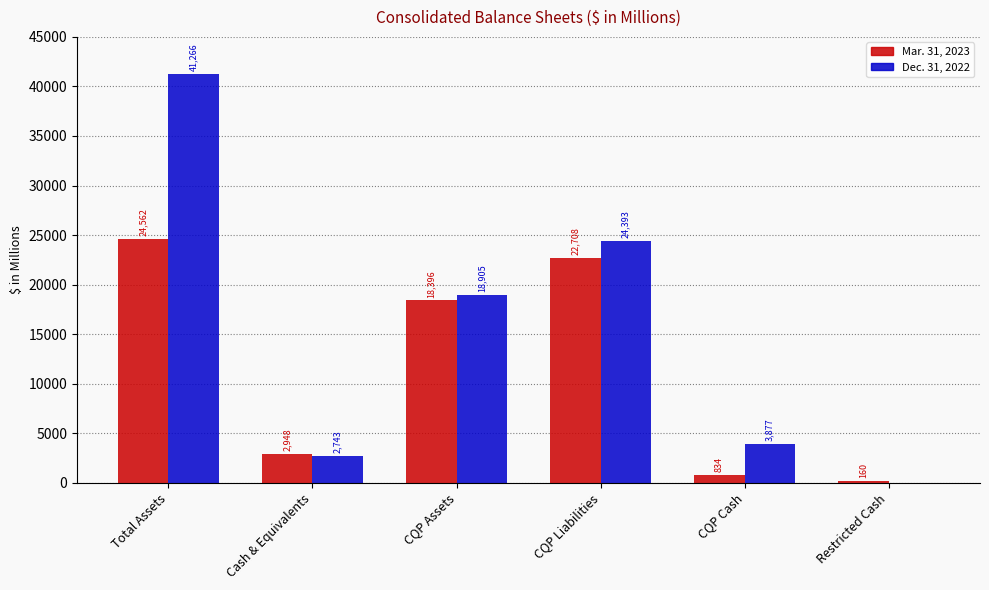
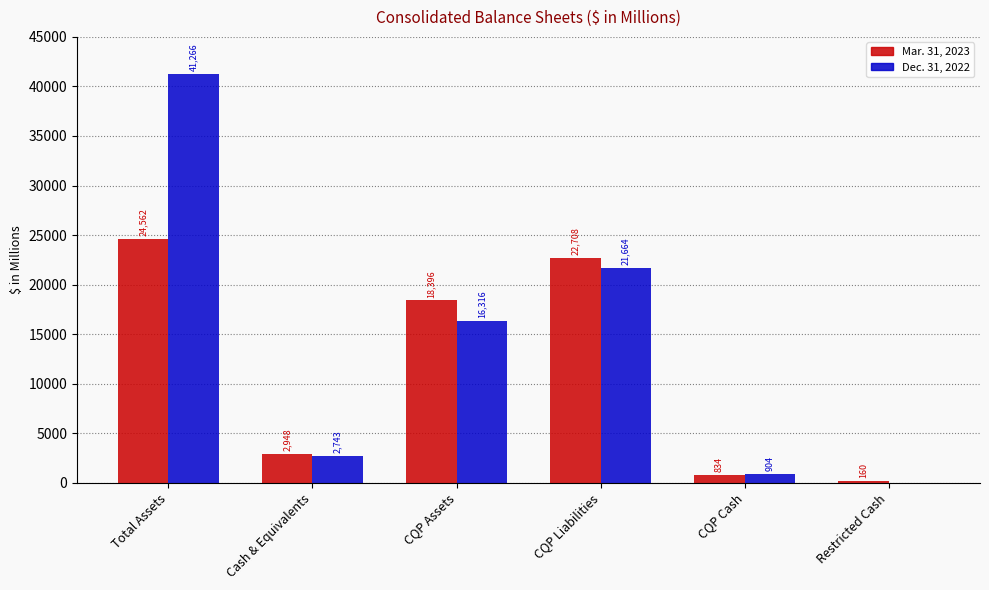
  {
    "Mar. 31, 2023": {
      "Total Assets": "24,562",
      "Cash & Equivalents": "2,948",
      "CQP Assets": "18,396",
      "CQP Liabilities": "22,708",
      "CQP Cash": "834",
      "Restricted Cash": "160"
    },
    "Dec. 31, 2022": {
      "Total Assets": "41,266",
      "Cash & Equivalents": "2,743",
-     "CQP Assets": "18,905",
-     "CQP Liabilities": "24,393",
-     "CQP Cash": "3,877"
+     "CQP Assets": "16,316",
+     "CQP Liabilities": "21,664",
+     "CQP Cash": "904"
    }
  }
